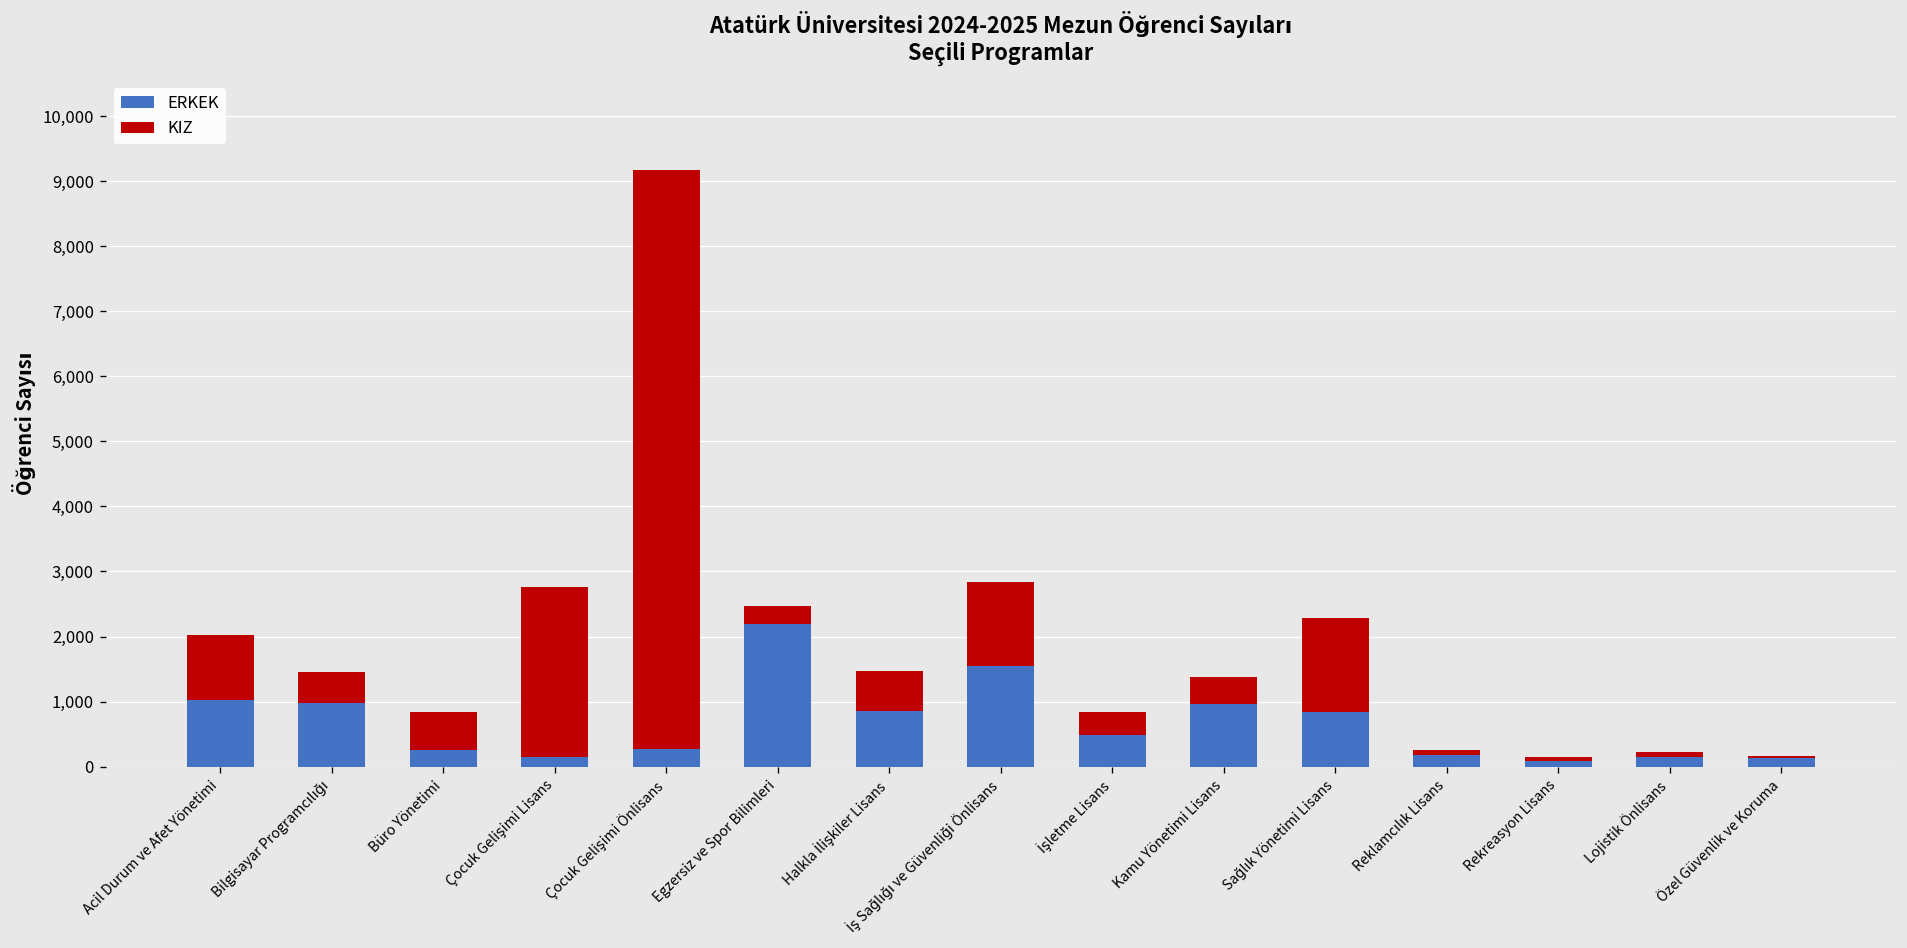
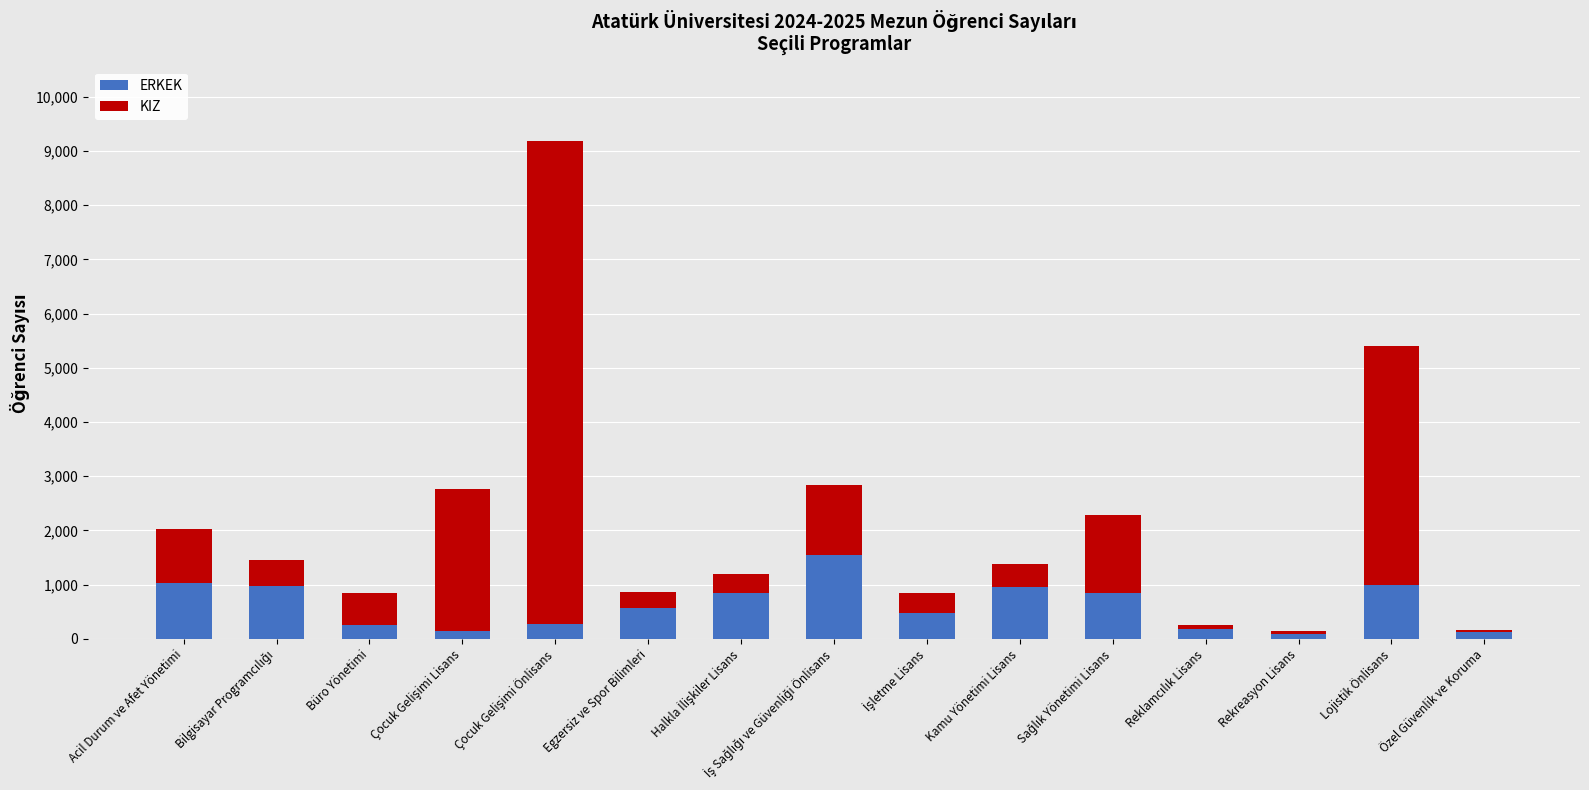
  {
    "ERKEK": {
      "Acil Durum ve Afet Yönetimi": "1,000",
      "Bilgisayar Programcılığı": "1,000",
      "Büro Yönetimi": "300",
      "Çocuk Gelişimi Lisans": "100",
      "Çocuk Gelişimi Önlisans": "300",
-     "Egzersiz ve Spor Bilimleri": "2,200",
+     "Egzersiz ve Spor Bilimleri": "600",
      "Halkla İlişkiler Lisans": "900",
      "İş Sağlığı ve Güvenliği Önlisans": "1,500",
      "İşletme Lisans": "500",
      "Kamu Yönetimi Lisans": "1,000",
      "Sağlık Yönetimi Lisans": "800",
      "Reklamcılık Lisans": "200",
      "Rekreasyon Lisans": "100",
-     "Lojistik Önlisans": "100",
+     "Lojistik Önlisans": "1,000",
      "Özel Güvenlik ve Koruma": "100"
    },
    "KIZ": {
      "Acil Durum ve Afet Yönetimi": "1,000",
      "Bilgisayar Programcılığı": "500",
      "Büro Yönetimi": "600",
      "Çocuk Gelişimi Lisans": "2,600",
      "Çocuk Gelişimi Önlisans": "8,900",
      "Egzersiz ve Spor Bilimleri": "300",
-     "Halkla İlişkiler Lisans": "600",
+     "Halkla İlişkiler Lisans": "300",
      "İş Sağlığı ve Güvenliği Önlisans": "1,300",
      "İşletme Lisans": "400",
      "Kamu Yönetimi Lisans": "400",
      "Sağlık Yönetimi Lisans": "1,400",
      "Reklamcılık Lisans": "100",
      "Rekreasyon Lisans": "100",
-     "Lojistik Önlisans": "100"
+     "Lojistik Önlisans": "4,400"
    }
  }
